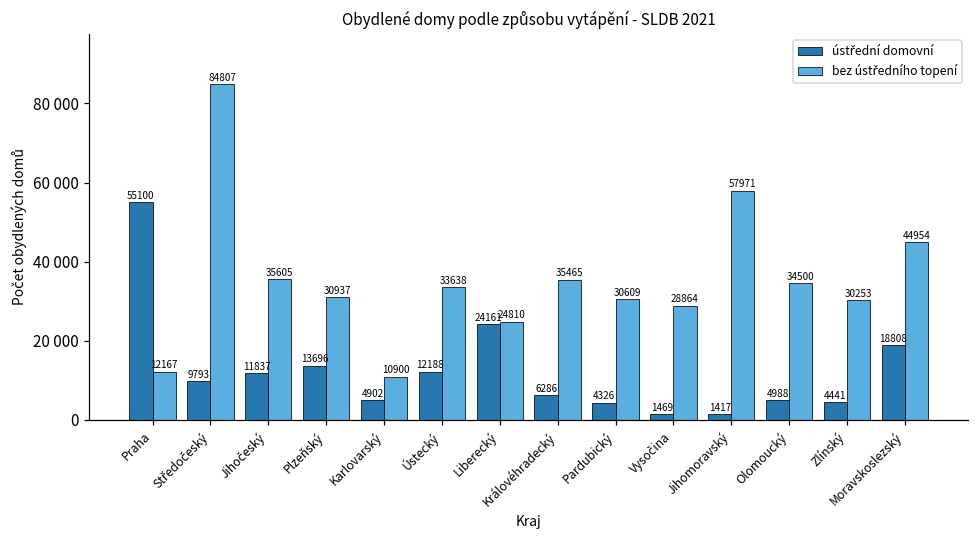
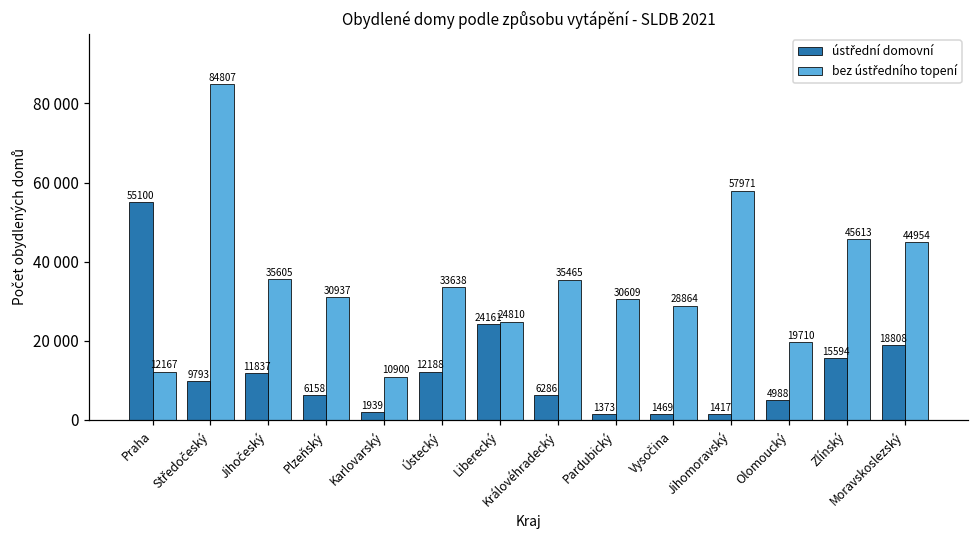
  {
    "ústřední domovní": {
      "Praha": 55100,
      "Středočeský": 9793,
      "Jihočeský": 11837,
-     "Plzeňský": 13696,
-     "Karlovarský": 4902,
+     "Plzeňský": 6158,
+     "Karlovarský": 1939,
      "Ústecký": 12188,
      "Liberecký": 24161,
      "Královéhradecký": 6286,
-     "Pardubický": 4326,
+     "Pardubický": 1373,
      "Vysočina": 1469,
      "Jihomoravský": 1417,
      "Olomoucký": 4988,
-     "Zlínský": 4441,
+     "Zlínský": 15594,
      "Moravskoslezský": 18808
    },
    "bez ústředního topení": {
      "Praha": 12167,
      "Středočeský": 84807,
      "Jihočeský": 35605,
      "Plzeňský": 30937,
      "Karlovarský": 10900,
      "Ústecký": 33638,
      "Liberecký": 24810,
      "Královéhradecký": 35465,
      "Pardubický": 30609,
      "Vysočina": 28864,
      "Jihomoravský": 57971,
-     "Olomoucký": 34500,
-     "Zlínský": 30253,
+     "Olomoucký": 19710,
+     "Zlínský": 45613,
      "Moravskoslezský": 44954
    }
  }
